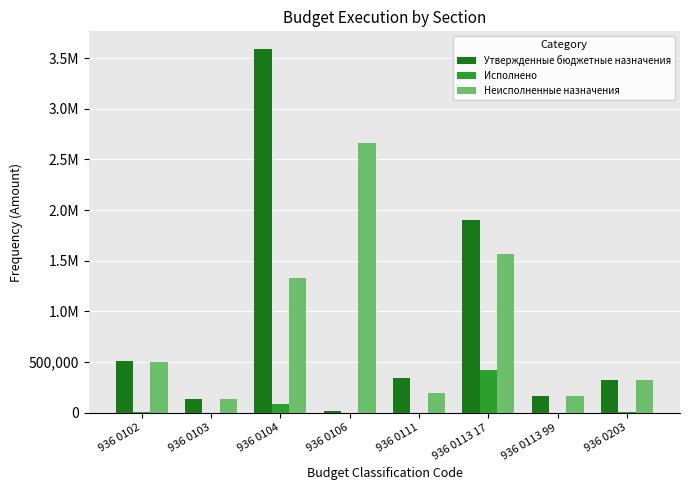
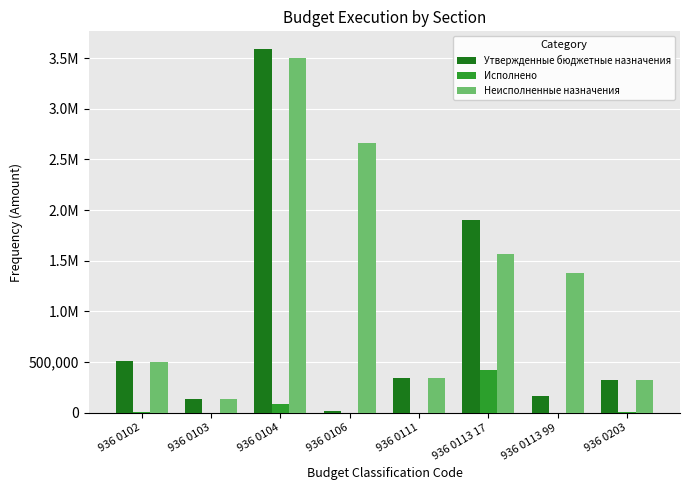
  {
    "Неисполненные назначения": {
      "936 0102": "500,000",
      "936 0103": "140,000",
-     "936 0104": "1,330,000",
+     "936 0104": "3,500,000",
      "936 0106": "2,660,000",
-     "936 0111": "190,000",
+     "936 0111": "340,000",
      "936 0113 17": "1,560,000",
-     "936 0113 99": "170,000",
+     "936 0113 99": "1,380,000",
      "936 0203": "320,000"
    }
  }
